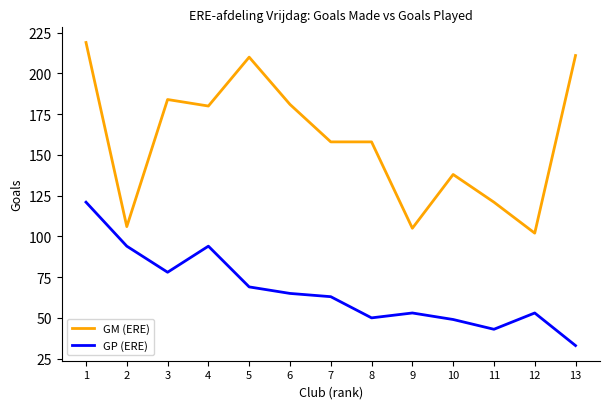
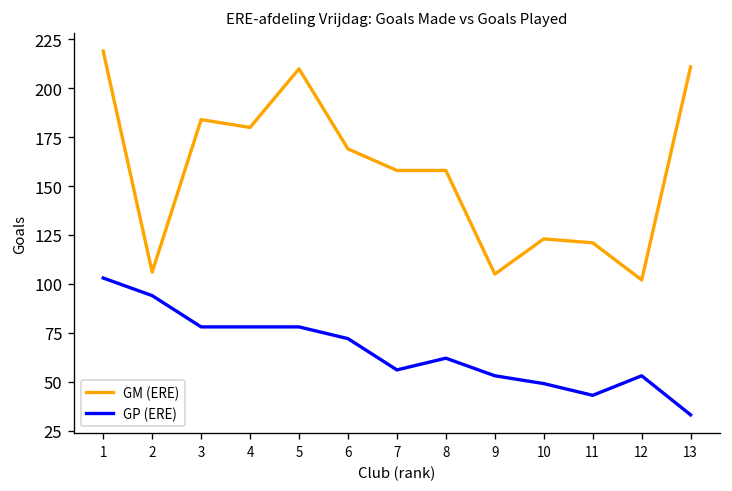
  {
    "GM (ERE)": {
      "1": 219,
      "2": 106,
      "3": 184,
      "4": 180,
      "5": 210,
-     "6": 181,
+     "6": 169,
      "7": 158,
      "8": 158,
      "9": 105,
-     "10": 138,
+     "10": 123,
      "11": 121,
      "12": 102,
      "13": 211
    },
    "GP (ERE)": {
-     "1": 121,
+     "1": 103,
      "2": 94,
      "3": 78,
-     "4": 94,
-     "5": 69,
-     "6": 65,
-     "7": 63,
-     "8": 50,
+     "4": 78,
+     "5": 78,
+     "6": 72,
+     "7": 56,
+     "8": 62,
      "9": 53,
      "10": 49,
      "11": 43,
      "12": 53,
      "13": 33
    }
  }
